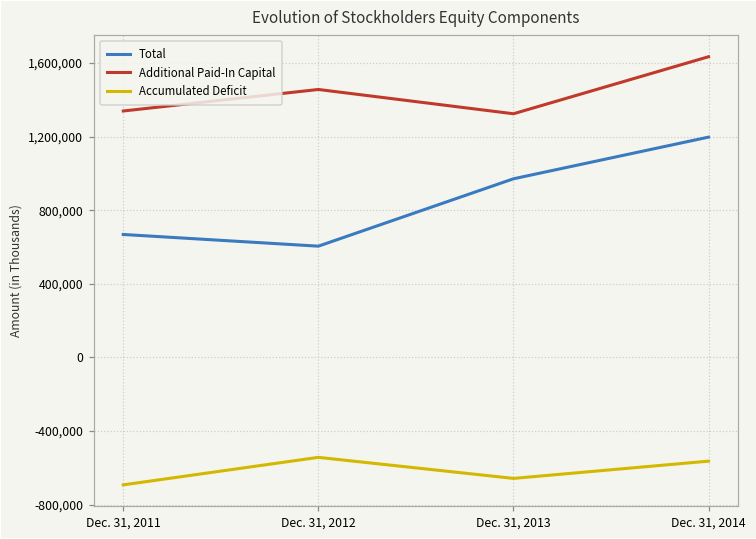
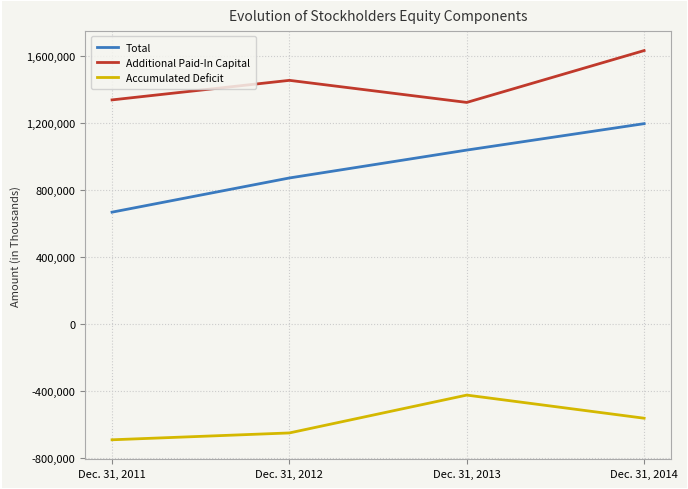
  {
    "Total": {
      "Dec. 31, 2011": "670,000",
-     "Dec. 31, 2012": "600,000",
-     "Dec. 31, 2013": "970,000",
+     "Dec. 31, 2012": "870,000",
+     "Dec. 31, 2013": "1,040,000",
      "Dec. 31, 2014": "1,200,000"
    },
    "Additional Paid-In Capital": {
      "Dec. 31, 2011": "1,340,000",
      "Dec. 31, 2012": "1,460,000",
      "Dec. 31, 2013": "1,320,000",
      "Dec. 31, 2014": "1,630,000"
    },
    "Accumulated Deficit": {
      "Dec. 31, 2011": "-690,000",
-     "Dec. 31, 2012": "-540,000",
-     "Dec. 31, 2013": "-660,000",
+     "Dec. 31, 2012": "-650,000",
+     "Dec. 31, 2013": "-430,000",
      "Dec. 31, 2014": "-560,000"
    }
  }
